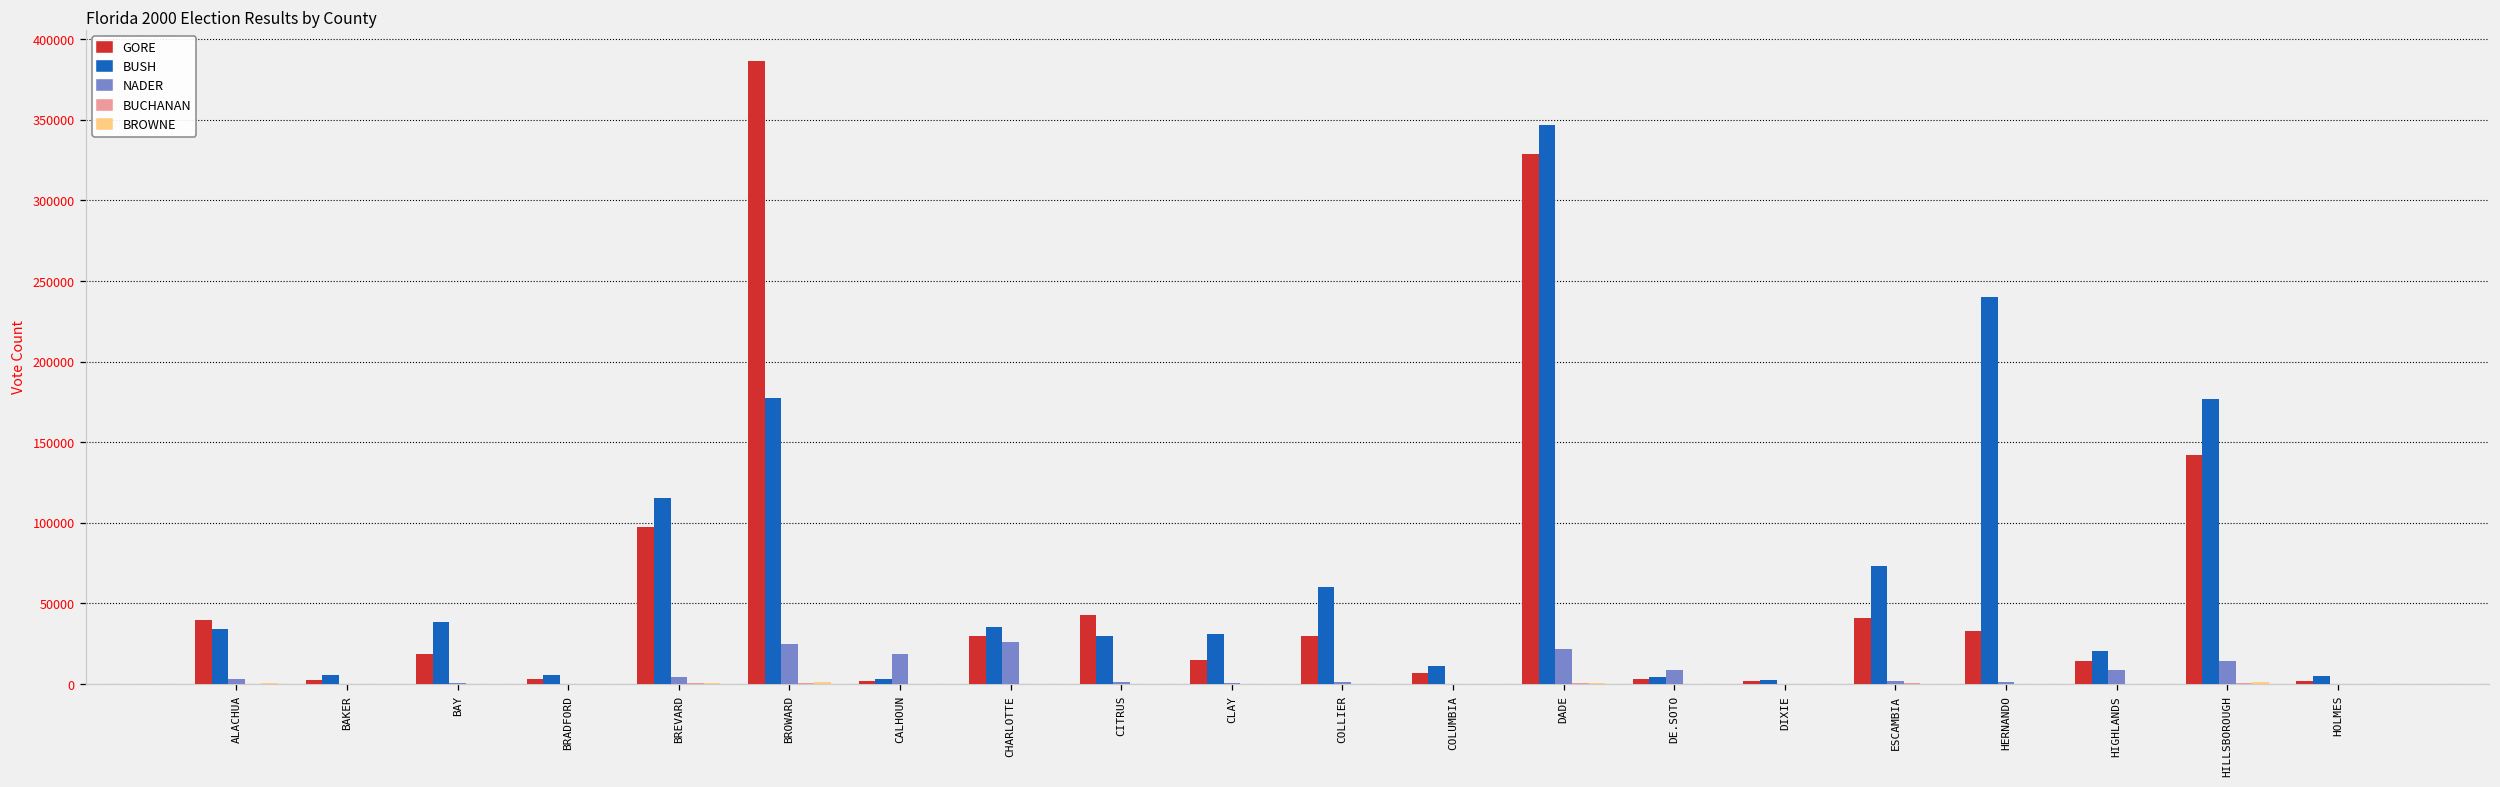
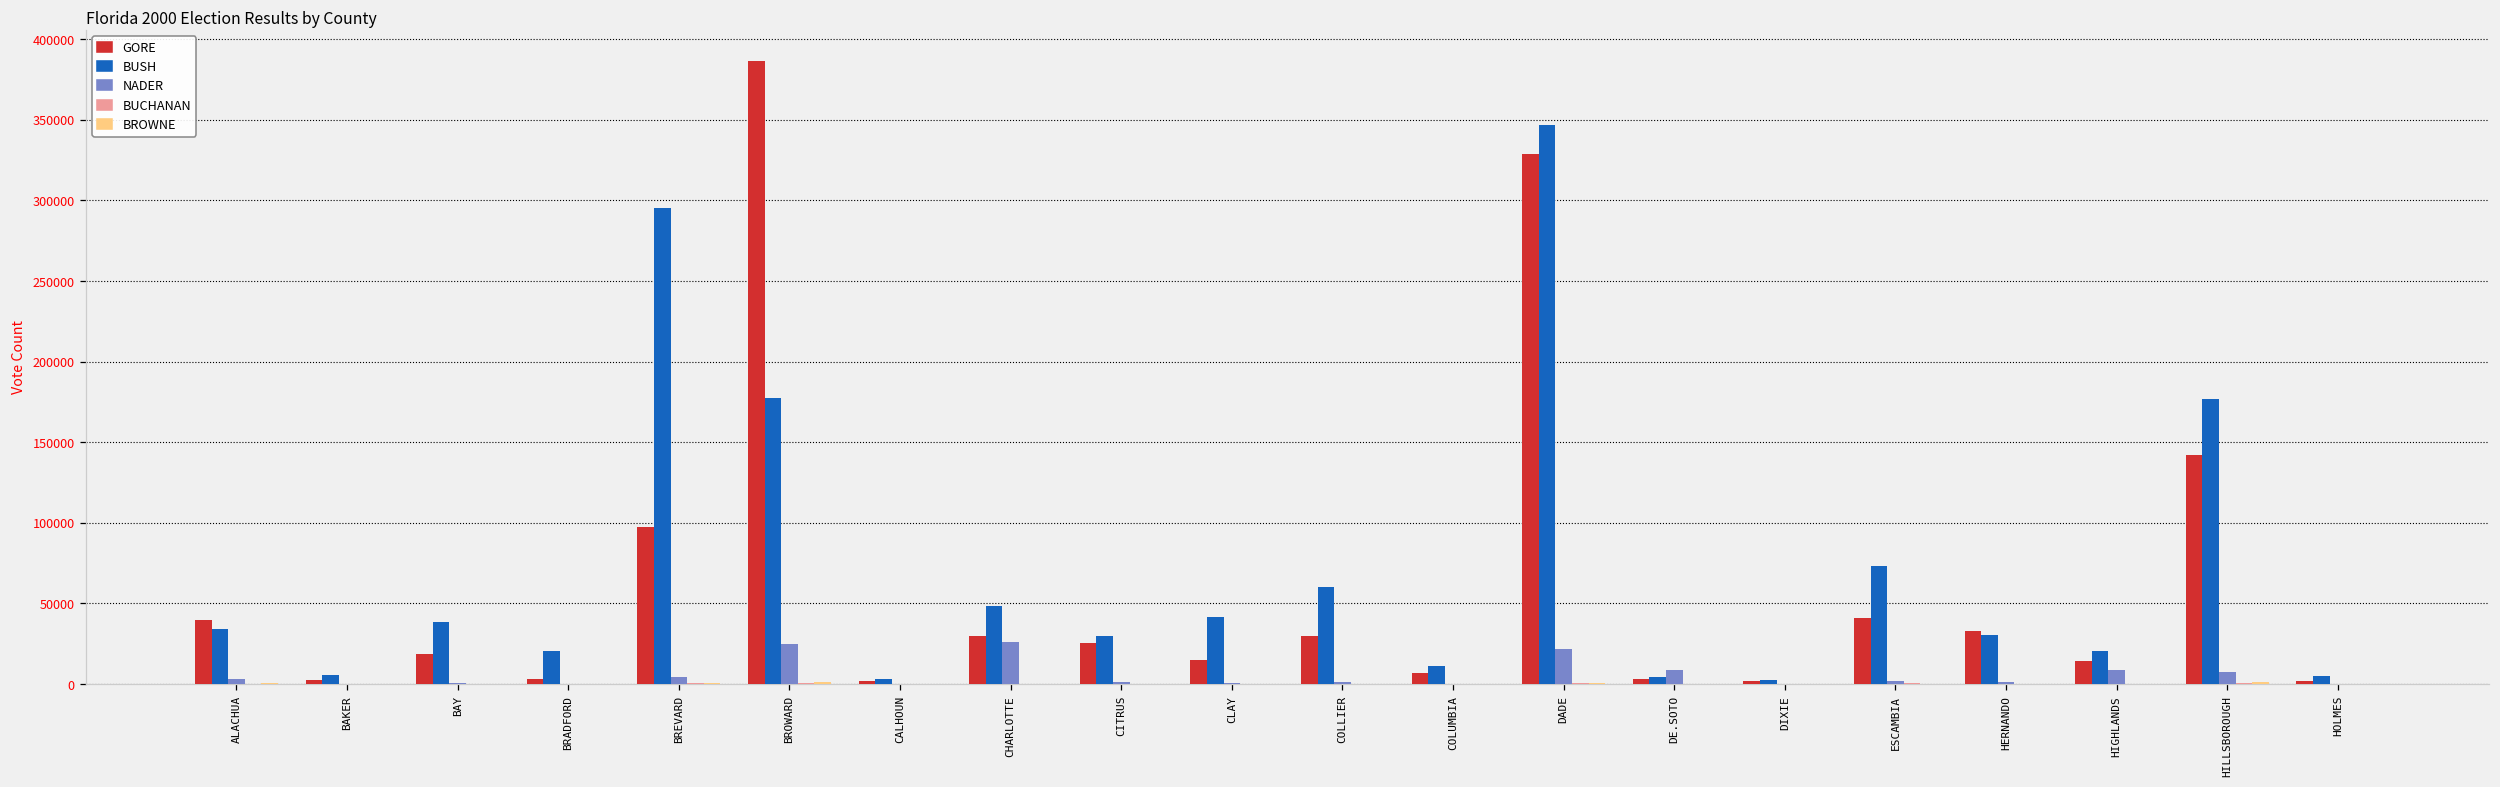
  {
    "GORE": {
      "ALACHUA": 39000,
      "BAKER": 2000,
      "BAY": 19000,
      "BRADFORD": 3000,
      "BREVARD": 97000,
      "BROWARD": 387000,
      "CALHOUN": 2000,
      "CHARLOTTE": 30000,
-     "CITRUS": 43000,
+     "CITRUS": 26000,
      "CLAY": 15000,
      "COLLIER": 30000,
      "COLUMBIA": 7000,
      "DADE": 329000,
      "DE.SOTO": 3000,
      "DIXIE": 2000,
      "ESCAMBIA": 41000,
      "HERNANDO": 33000,
      "HIGHLANDS": 14000,
      "HILLSBOROUGH": 142000,
      "HOLMES": 2000
    },
    "BUSH": {
      "ALACHUA": 34000,
      "BAKER": 6000,
      "BAY": 39000,
-     "BRADFORD": 5000,
-     "BREVARD": 115000,
+     "BRADFORD": 21000,
+     "BREVARD": 295000,
      "BROWARD": 177000,
      "CALHOUN": 3000,
-     "CHARLOTTE": 35000,
+     "CHARLOTTE": 48000,
      "CITRUS": 30000,
-     "CLAY": 31000,
+     "CLAY": 42000,
      "COLLIER": 60000,
      "COLUMBIA": 11000,
      "DADE": 347000,
      "DE.SOTO": 4000,
      "DIXIE": 3000,
      "ESCAMBIA": 73000,
-     "HERNANDO": 240000,
+     "HERNANDO": 31000,
      "HIGHLANDS": 20000,
      "HILLSBOROUGH": 177000,
      "HOLMES": 5000
    },
    "NADER": {
      "ALACHUA": 3000,
      "BREVARD": 4000,
      "BROWARD": 25000,
-     "CALHOUN": 19000,
+     "CALHOUN": 0,
      "CHARLOTTE": 26000,
      "DADE": 22000,
      "DE.SOTO": 9000,
      "HIGHLANDS": 8000,
-     "HILLSBOROUGH": 15000
+     "HILLSBOROUGH": 7000
    }
  }
